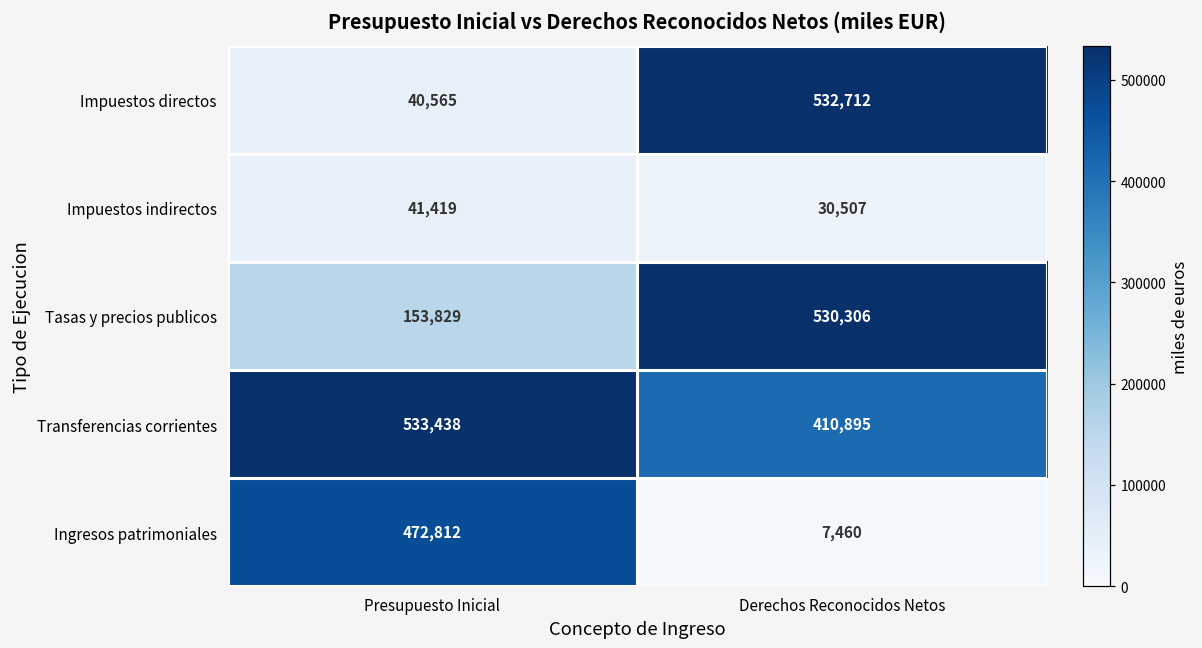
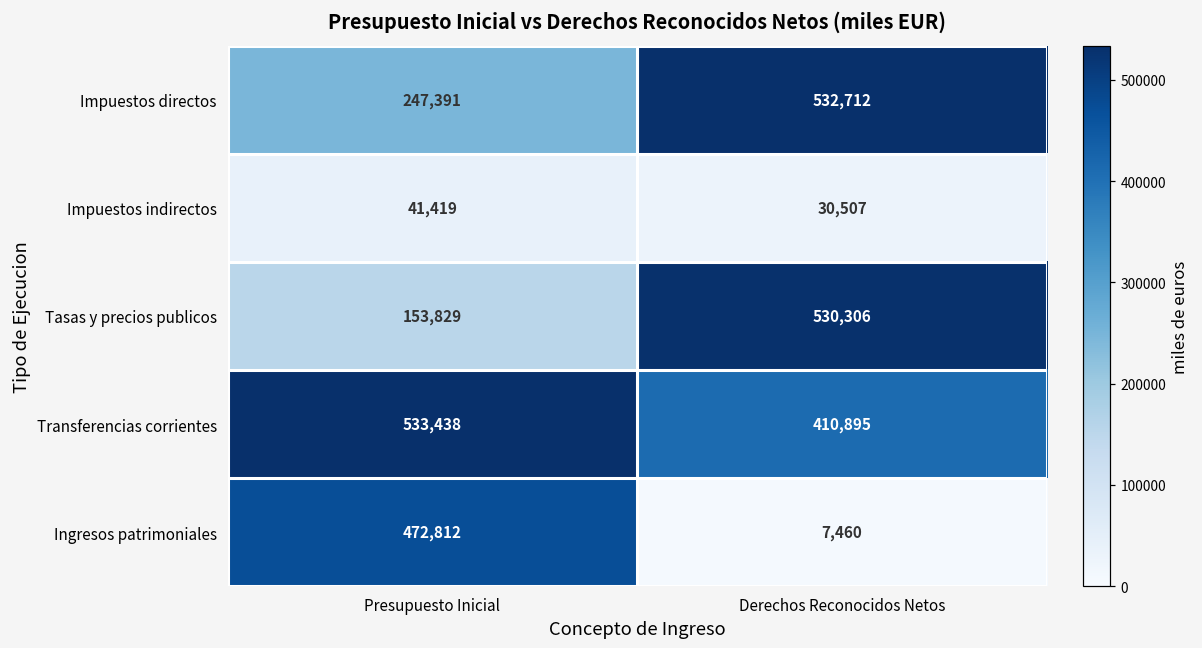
  {
    "Impuestos directos": {
-     "Presupuesto Inicial": "40,565",
+     "Presupuesto Inicial": "247,391",
      "Derechos Reconocidos Netos": "532,712"
    },
    "Impuestos indirectos": {
      "Presupuesto Inicial": "41,419",
      "Derechos Reconocidos Netos": "30,507"
    },
    "Tasas y precios publicos": {
      "Presupuesto Inicial": "153,829",
      "Derechos Reconocidos Netos": "530,306"
    },
    "Transferencias corrientes": {
      "Presupuesto Inicial": "533,438",
      "Derechos Reconocidos Netos": "410,895"
    },
    "Ingresos patrimoniales": {
      "Presupuesto Inicial": "472,812",
      "Derechos Reconocidos Netos": "7,460"
    }
  }
